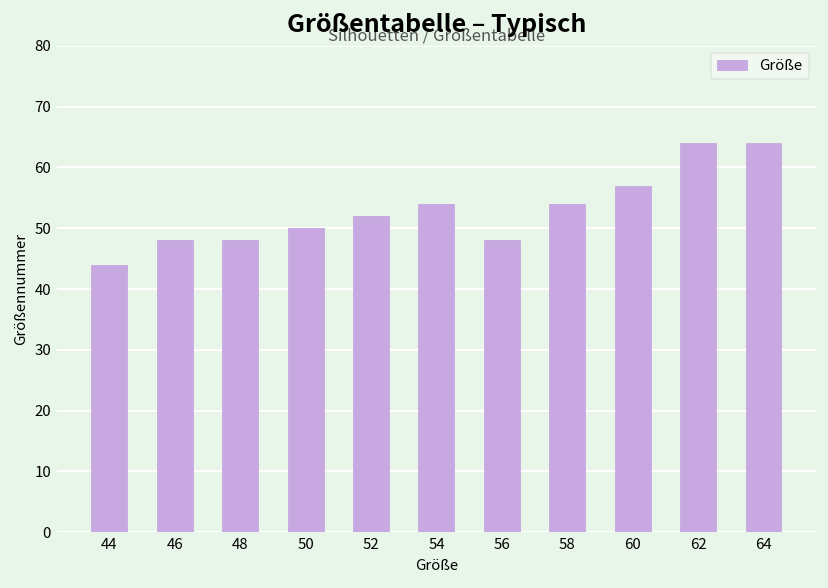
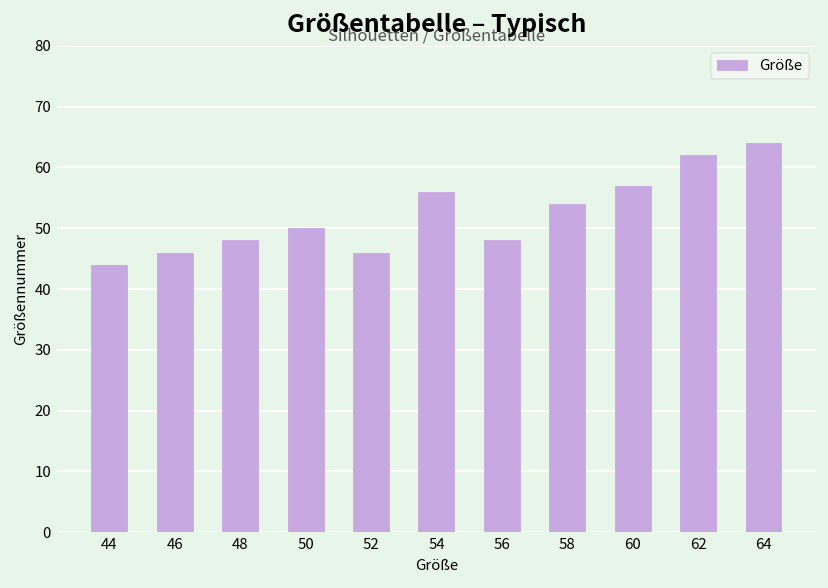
  {
    "44": 44,
-   "46": 48,
+   "46": 46,
    "48": 48,
    "50": 50,
-   "52": 52,
-   "54": 54,
+   "52": 46,
+   "54": 56,
    "56": 48,
    "58": 54,
    "60": 57,
-   "62": 64,
+   "62": 62,
    "64": 64
  }
